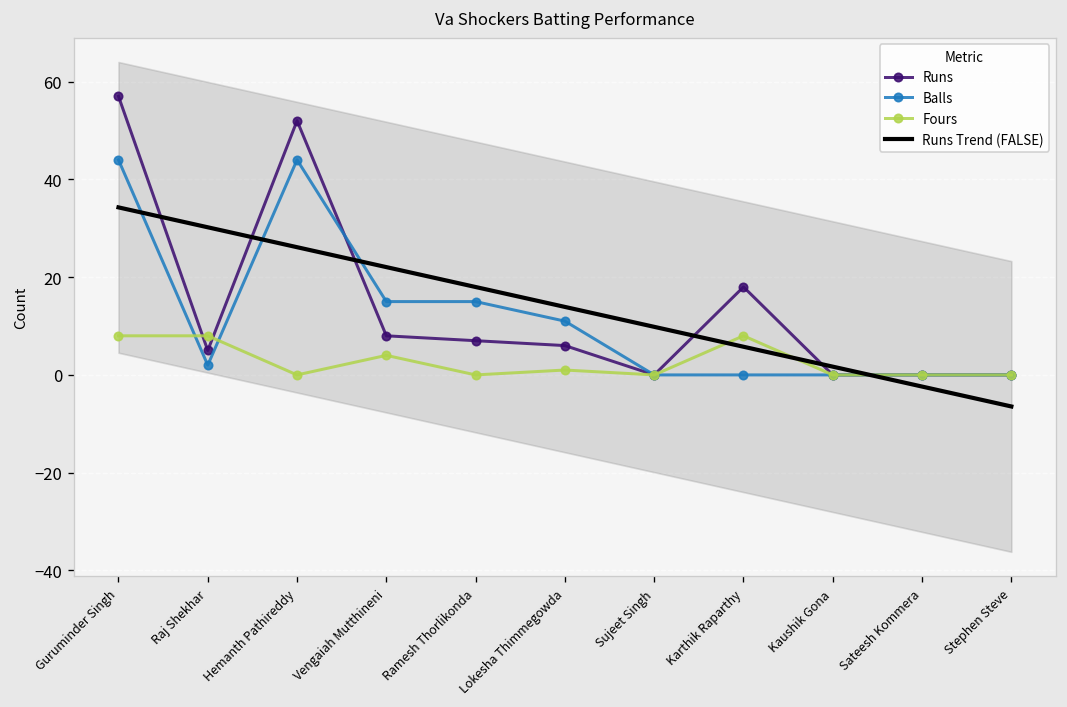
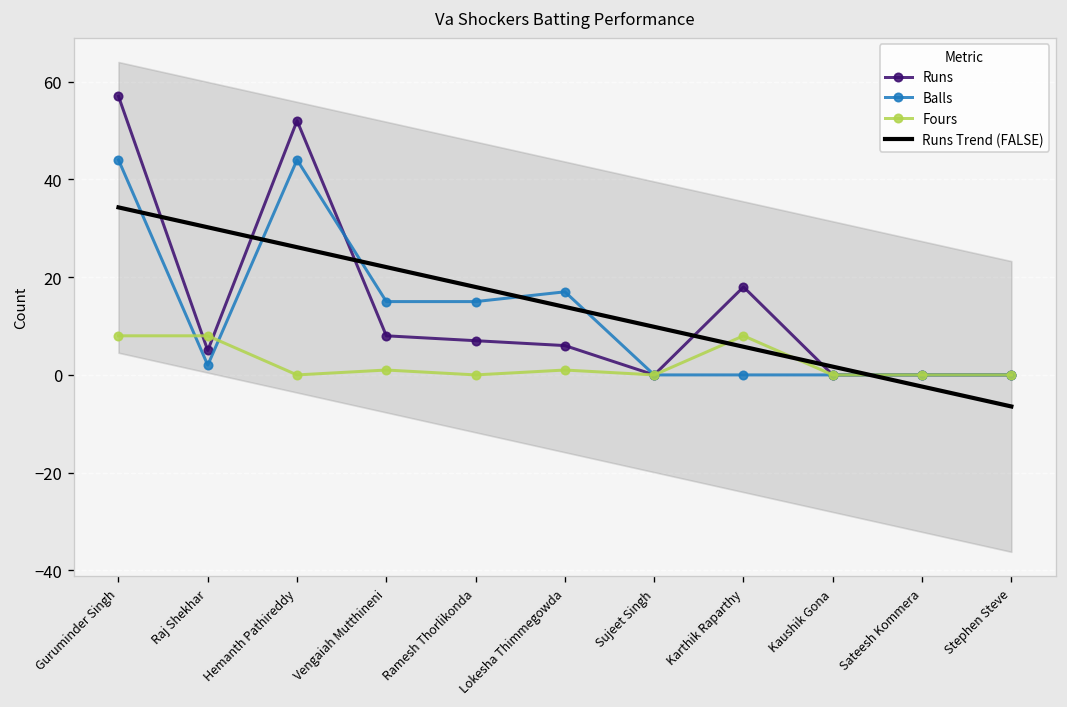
  {
    "Runs": {
      "Guruminder Singh": 57,
      "Raj Shekhar": 5,
      "Hemanth Pathireddy": 52,
      "Vengaiah Mutthineni": 8,
      "Ramesh Thorlikonda": 7,
      "Lokesha Thimmegowda": 6,
      "Karthik Raparthy": 18
    },
    "Balls": {
      "Guruminder Singh": 44,
      "Raj Shekhar": 2,
      "Hemanth Pathireddy": 44,
      "Vengaiah Mutthineni": 15,
      "Ramesh Thorlikonda": 15,
-     "Lokesha Thimmegowda": 11,
+     "Lokesha Thimmegowda": 17,
      "Karthik Raparthy": 0
    },
    "Fours": {
      "Guruminder Singh": 8,
      "Raj Shekhar": 8,
      "Hemanth Pathireddy": 0,
-     "Vengaiah Mutthineni": 4,
+     "Vengaiah Mutthineni": 1,
      "Ramesh Thorlikonda": 0,
      "Lokesha Thimmegowda": 1,
      "Karthik Raparthy": 8
    },
    "Runs Trend (FALSE)": {
      "Guruminder Singh": 34,
      "Stephen Steve": -6
    }
  }
